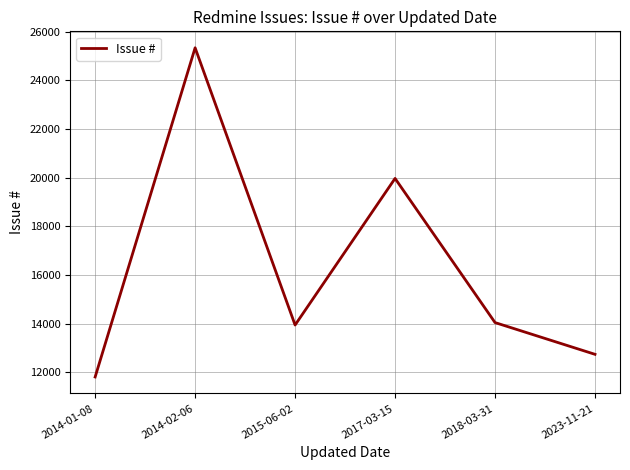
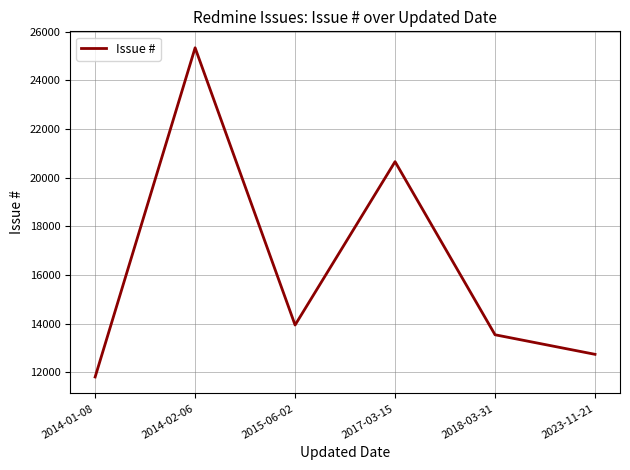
  {
    "2014-01-08": 11800,
    "2014-02-06": 25300,
    "2015-06-02": 13900,
-   "2017-03-15": 20000,
-   "2018-03-31": 14000,
+   "2017-03-15": 20700,
+   "2018-03-31": 13500,
    "2023-11-21": 12700
  }
